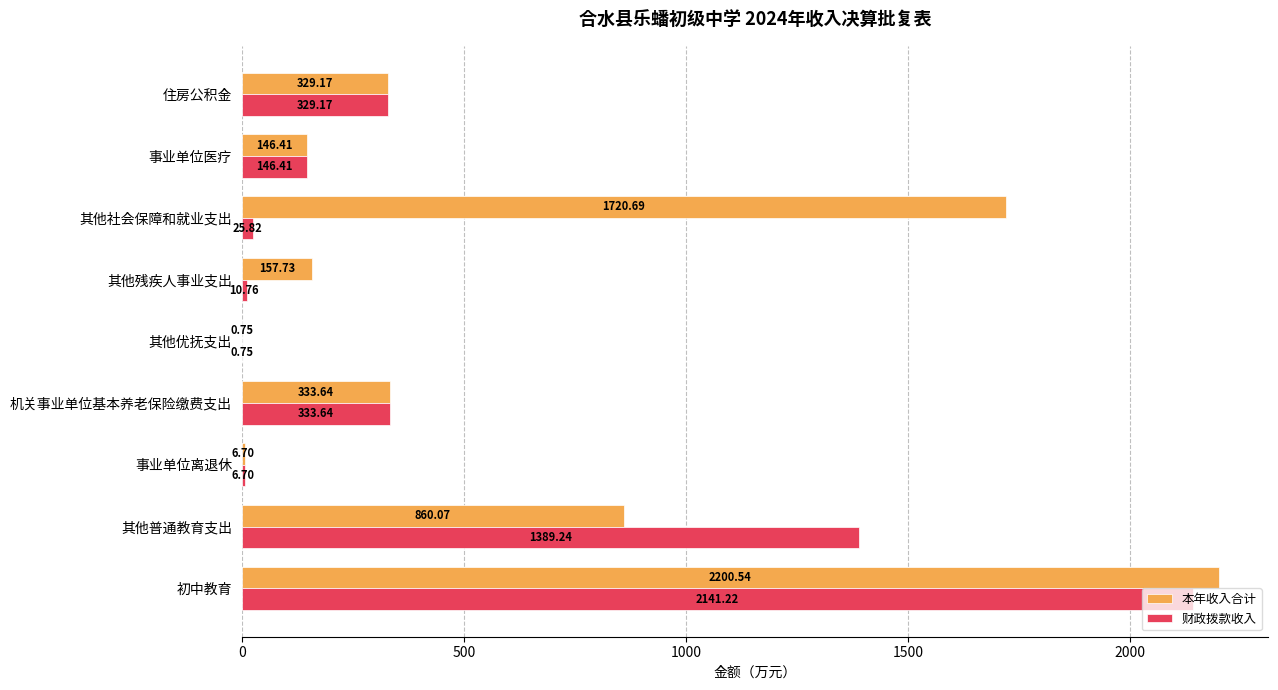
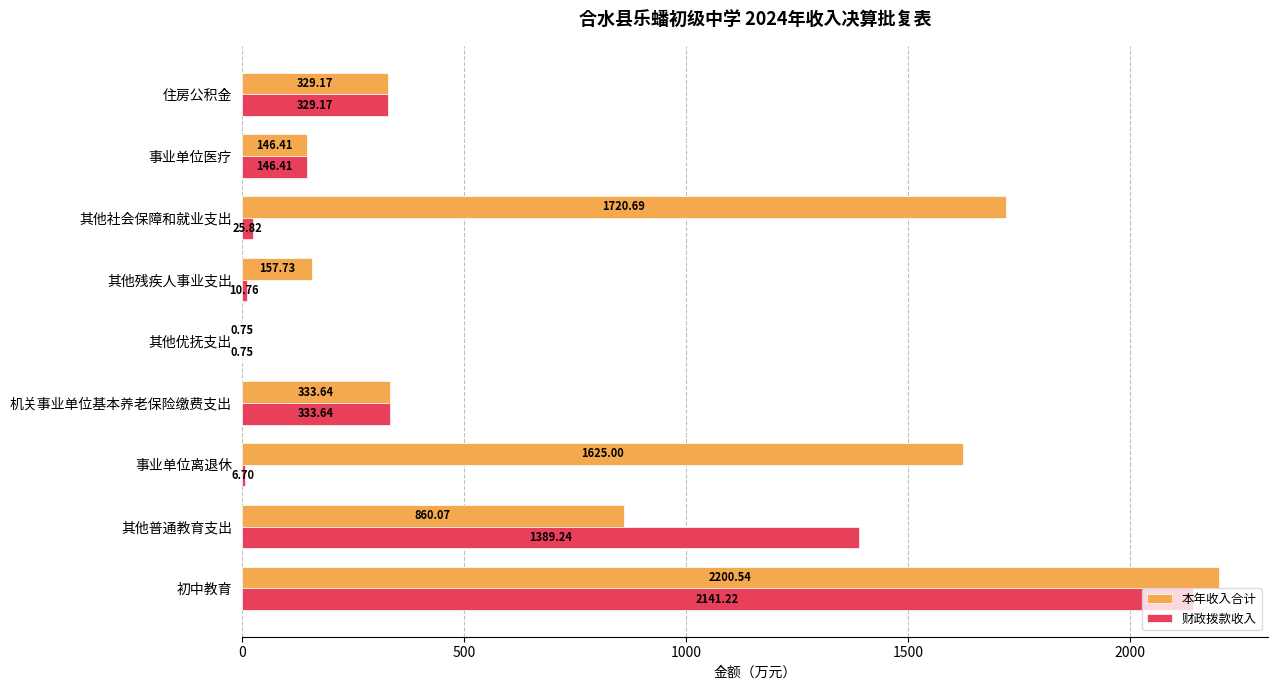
  {
    "本年收入合计": {
      "住房公积金": 329.17,
      "事业单位医疗": 146.41,
      "其他社会保障和就业支出": 1720.69,
      "其他残疾人事业支出": 157.73,
      "其他优抚支出": 0.75,
      "机关事业单位基本养老保险缴费支出": 333.64,
-     "事业单位离退休": 6.70,
+     "事业单位离退休": 1625.00,
      "其他普通教育支出": 860.07,
      "初中教育": 2200.54
    },
    "财政拨款收入": {
      "住房公积金": 329.17,
      "事业单位医疗": 146.41,
      "其他社会保障和就业支出": 25.82,
      "其他残疾人事业支出": 10.76,
      "其他优抚支出": 0.75,
      "机关事业单位基本养老保险缴费支出": 333.64,
      "事业单位离退休": 6.70,
      "其他普通教育支出": 1389.24
    }
  }
